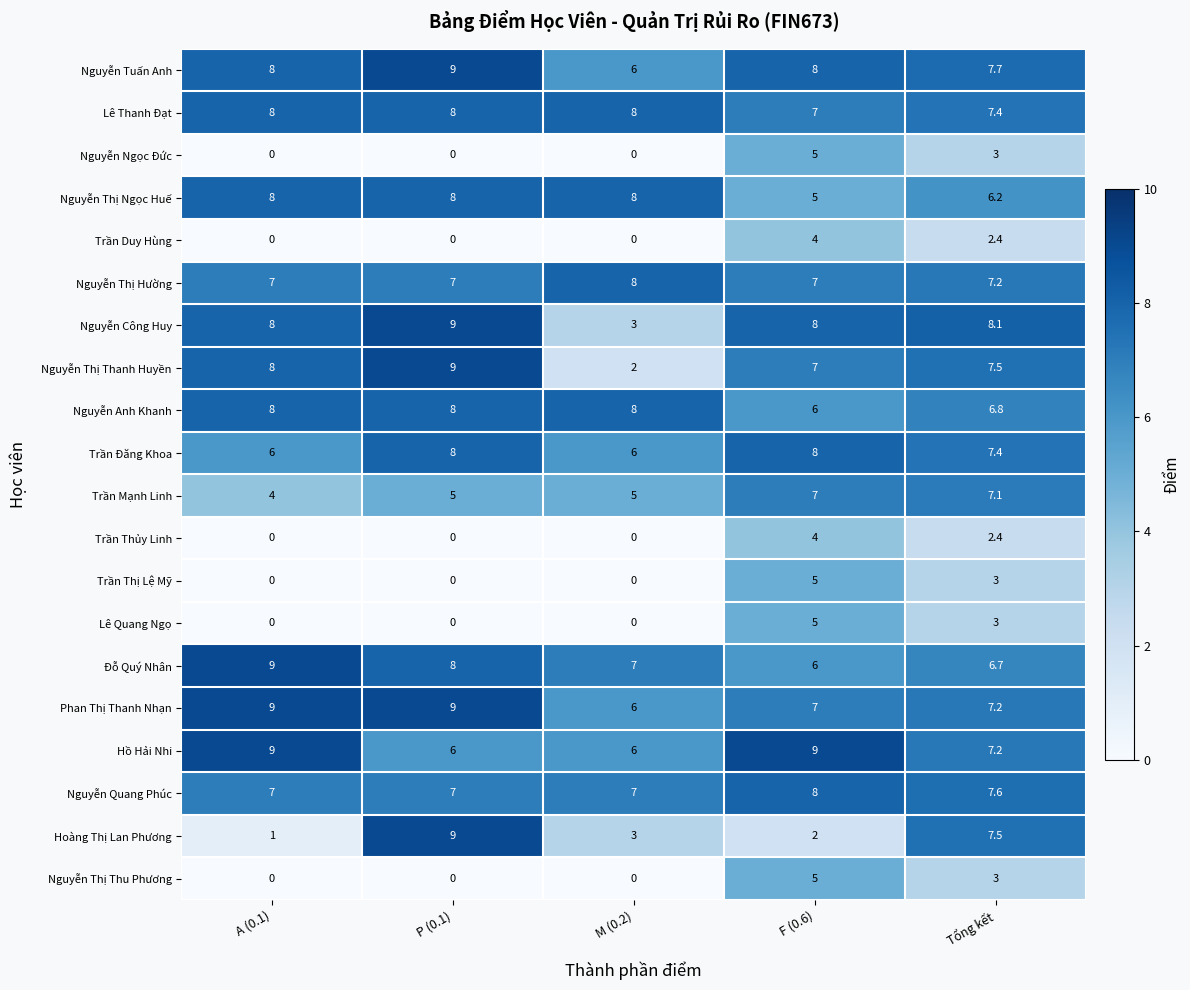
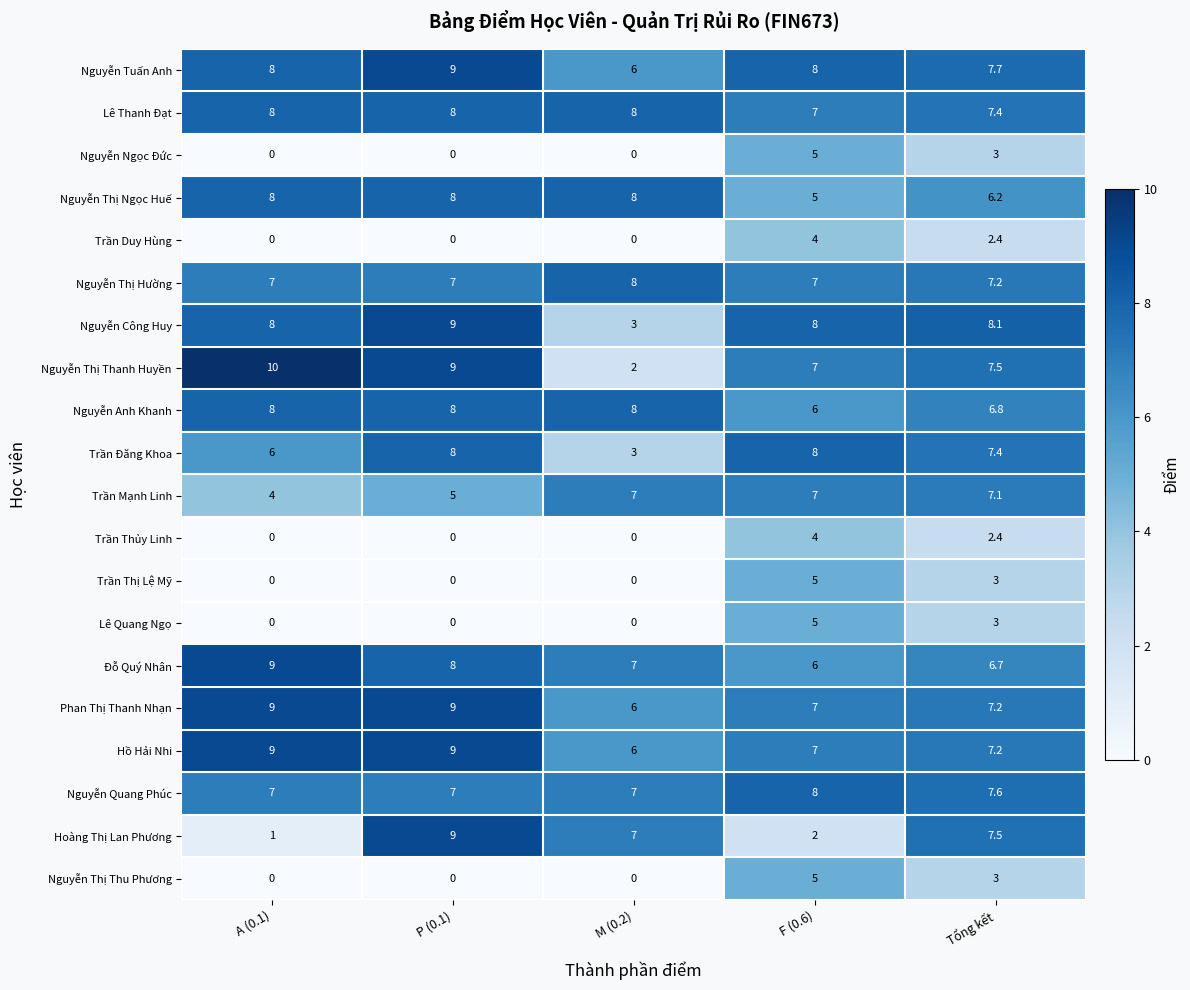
  {
    "Nguyễn Tuấn Anh": {
      "A (0.1)": 8,
      "P (0.1)": 9,
      "M (0.2)": 6,
      "F (0.6)": 8,
      "Tổng kết": 7.7
    },
    "Lê Thanh Đạt": {
      "A (0.1)": 8,
      "P (0.1)": 8,
      "M (0.2)": 8,
      "F (0.6)": 7,
      "Tổng kết": 7.4
    },
    "Nguyễn Ngọc Đức": {
      "A (0.1)": 0,
      "P (0.1)": 0,
      "M (0.2)": 0,
      "F (0.6)": 5,
      "Tổng kết": 3
    },
    "Nguyễn Thị Ngọc Huế": {
      "A (0.1)": 8,
      "P (0.1)": 8,
      "M (0.2)": 8,
      "F (0.6)": 5,
      "Tổng kết": 6.2
    },
    "Trần Duy Hùng": {
      "A (0.1)": 0,
      "P (0.1)": 0,
      "M (0.2)": 0,
      "F (0.6)": 4,
      "Tổng kết": 2.4
    },
    "Nguyễn Thị Hường": {
      "A (0.1)": 7,
      "P (0.1)": 7,
      "M (0.2)": 8,
      "F (0.6)": 7,
      "Tổng kết": 7.2
    },
    "Nguyễn Công Huy": {
      "A (0.1)": 8,
      "P (0.1)": 9,
      "M (0.2)": 3,
      "F (0.6)": 8,
      "Tổng kết": 8.1
    },
    "Nguyễn Thị Thanh Huyền": {
-     "A (0.1)": 8,
+     "A (0.1)": 10,
      "P (0.1)": 9,
      "M (0.2)": 2,
      "F (0.6)": 7,
      "Tổng kết": 7.5
    },
    "Nguyễn Anh Khanh": {
      "A (0.1)": 8,
      "P (0.1)": 8,
      "M (0.2)": 8,
      "F (0.6)": 6,
      "Tổng kết": 6.8
    },
    "Trần Đăng Khoa": {
      "A (0.1)": 6,
      "P (0.1)": 8,
-     "M (0.2)": 6,
+     "M (0.2)": 3,
      "F (0.6)": 8,
      "Tổng kết": 7.4
    },
    "Trần Mạnh Linh": {
      "A (0.1)": 4,
      "P (0.1)": 5,
-     "M (0.2)": 5,
+     "M (0.2)": 7,
      "F (0.6)": 7,
      "Tổng kết": 7.1
    },
    "Trần Thủy Linh": {
      "A (0.1)": 0,
      "P (0.1)": 0,
      "M (0.2)": 0,
      "F (0.6)": 4,
      "Tổng kết": 2.4
    },
    "Trần Thị Lệ Mỹ": {
      "A (0.1)": 0,
      "P (0.1)": 0,
      "M (0.2)": 0,
      "F (0.6)": 5,
      "Tổng kết": 3
    },
    "Lê Quang Ngọ": {
      "A (0.1)": 0,
      "P (0.1)": 0,
      "M (0.2)": 0,
      "F (0.6)": 5,
      "Tổng kết": 3
    },
    "Đỗ Quý Nhân": {
      "A (0.1)": 9,
      "P (0.1)": 8,
      "M (0.2)": 7,
      "F (0.6)": 6,
      "Tổng kết": 6.7
    },
    "Phan Thị Thanh Nhạn": {
      "A (0.1)": 9,
      "P (0.1)": 9,
      "M (0.2)": 6,
      "F (0.6)": 7,
      "Tổng kết": 7.2
    },
    "Hồ Hải Nhi": {
      "A (0.1)": 9,
-     "P (0.1)": 6,
+     "P (0.1)": 9,
      "M (0.2)": 6,
-     "F (0.6)": 9,
+     "F (0.6)": 7,
      "Tổng kết": 7.2
    },
    "Nguyễn Quang Phúc": {
      "A (0.1)": 7,
      "P (0.1)": 7,
      "M (0.2)": 7,
      "F (0.6)": 8,
      "Tổng kết": 7.6
    },
    "Hoàng Thị Lan Phương": {
      "A (0.1)": 1,
      "P (0.1)": 9,
-     "M (0.2)": 3,
+     "M (0.2)": 7,
      "F (0.6)": 2,
      "Tổng kết": 7.5
    },
    "Nguyễn Thị Thu Phương": {
      "A (0.1)": 0,
      "P (0.1)": 0,
      "M (0.2)": 0,
      "F (0.6)": 5,
      "Tổng kết": 3
    }
  }
